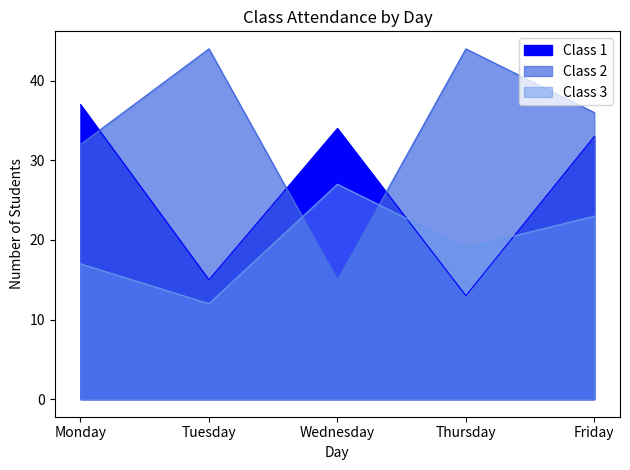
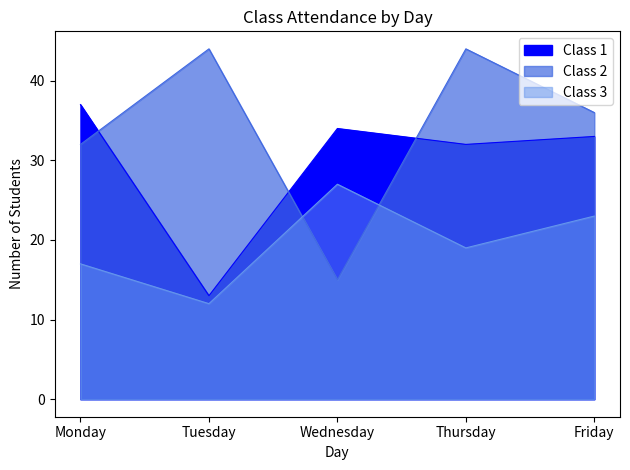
  {
    "Class 1": {
      "Monday": 37,
-     "Tuesday": 15,
+     "Tuesday": 13,
      "Wednesday": 34,
-     "Thursday": 13,
+     "Thursday": 32,
      "Friday": 33
    }
  }
